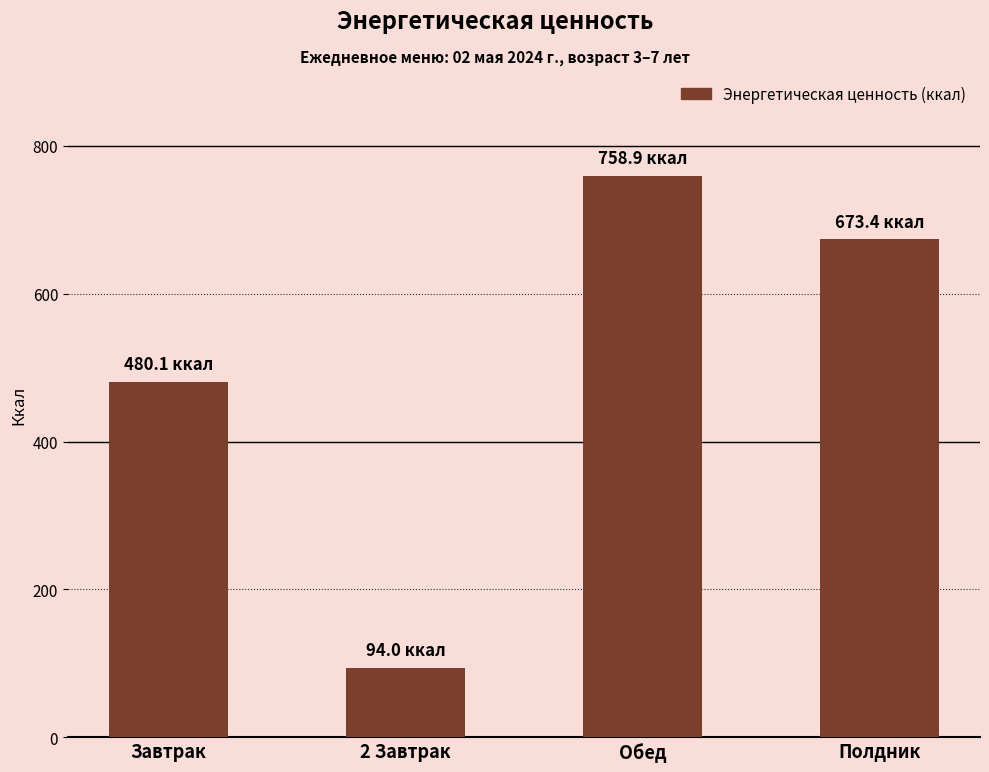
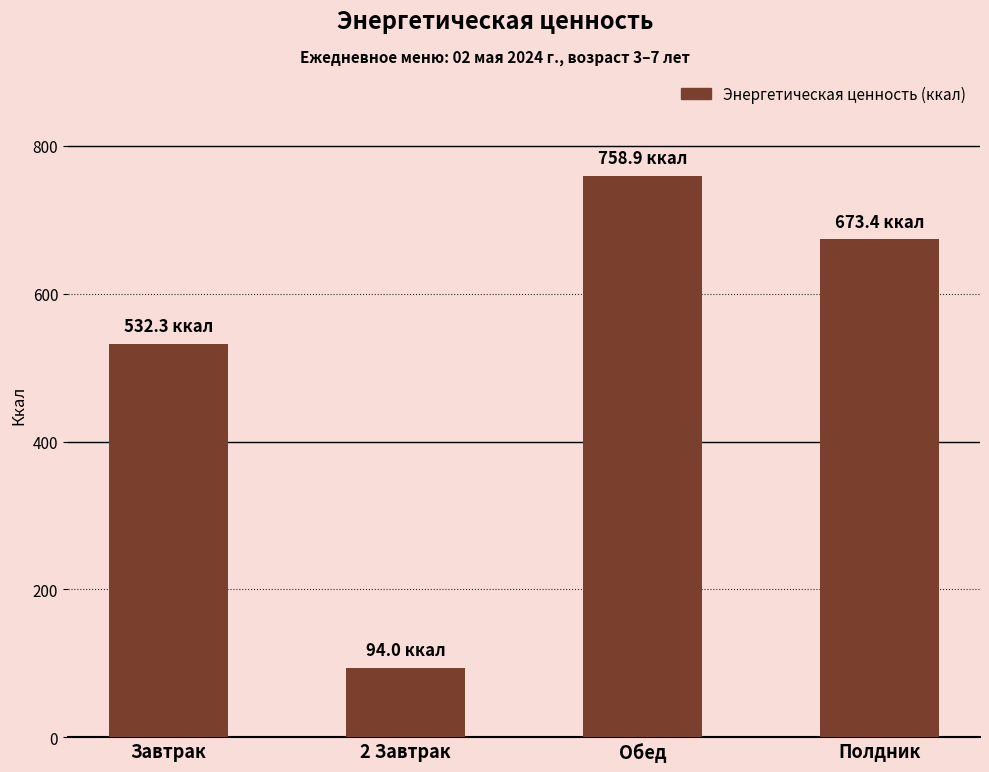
  {
-   "Завтрак": 480.1,
+   "Завтрак": 532.3,
    "2 Завтрак": 94.0,
    "Обед": 758.9,
    "Полдник": 673.4
  }
